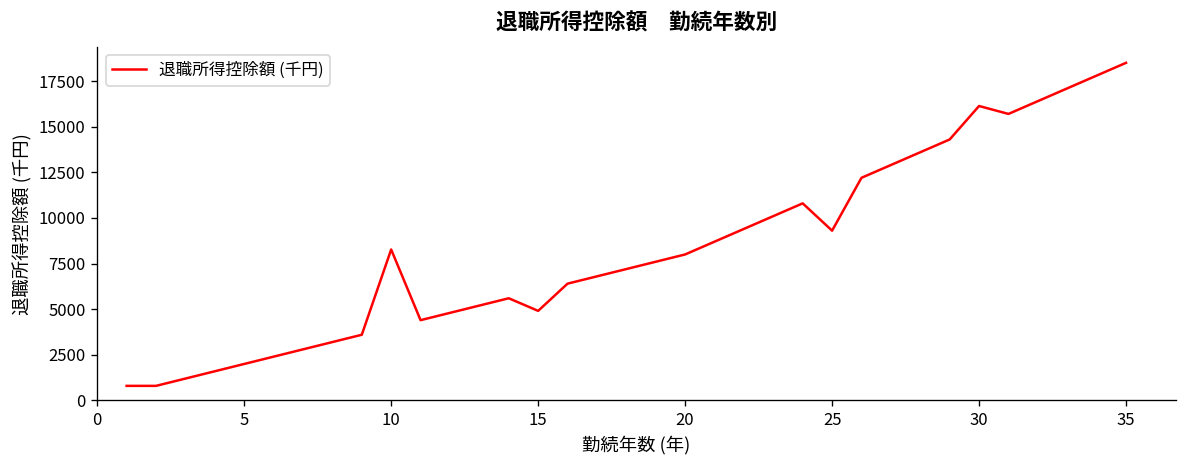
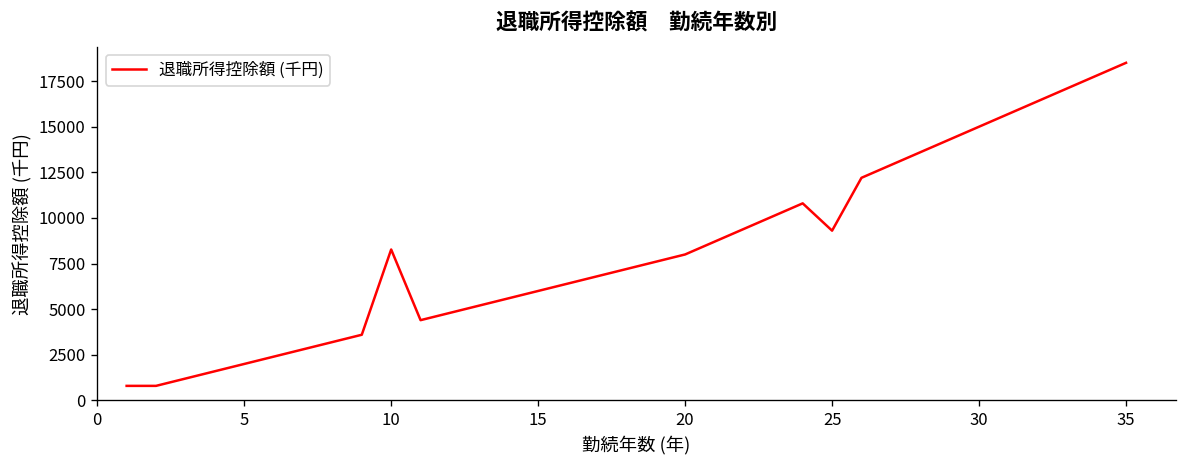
  {
    "5": 2000,
    "10": 8300,
-   "15": 4900,
+   "15": 6000,
    "20": 8000,
    "25": 9300,
-   "30": 16100,
+   "30": 15000,
    "35": 18500
  }
